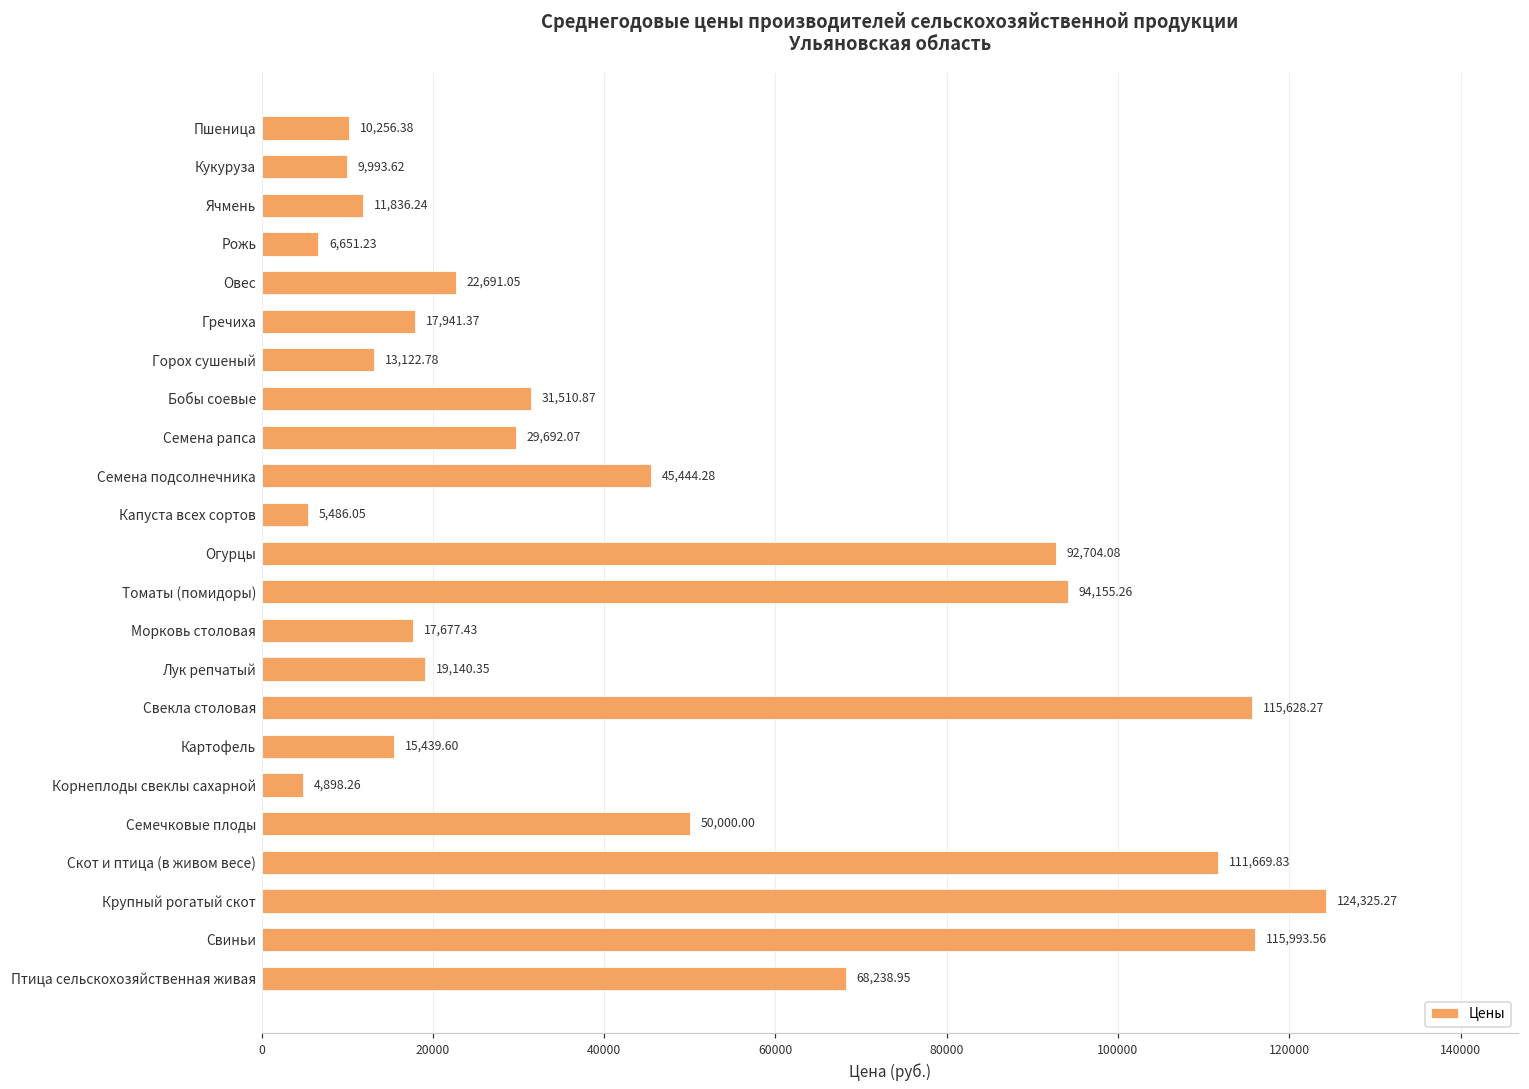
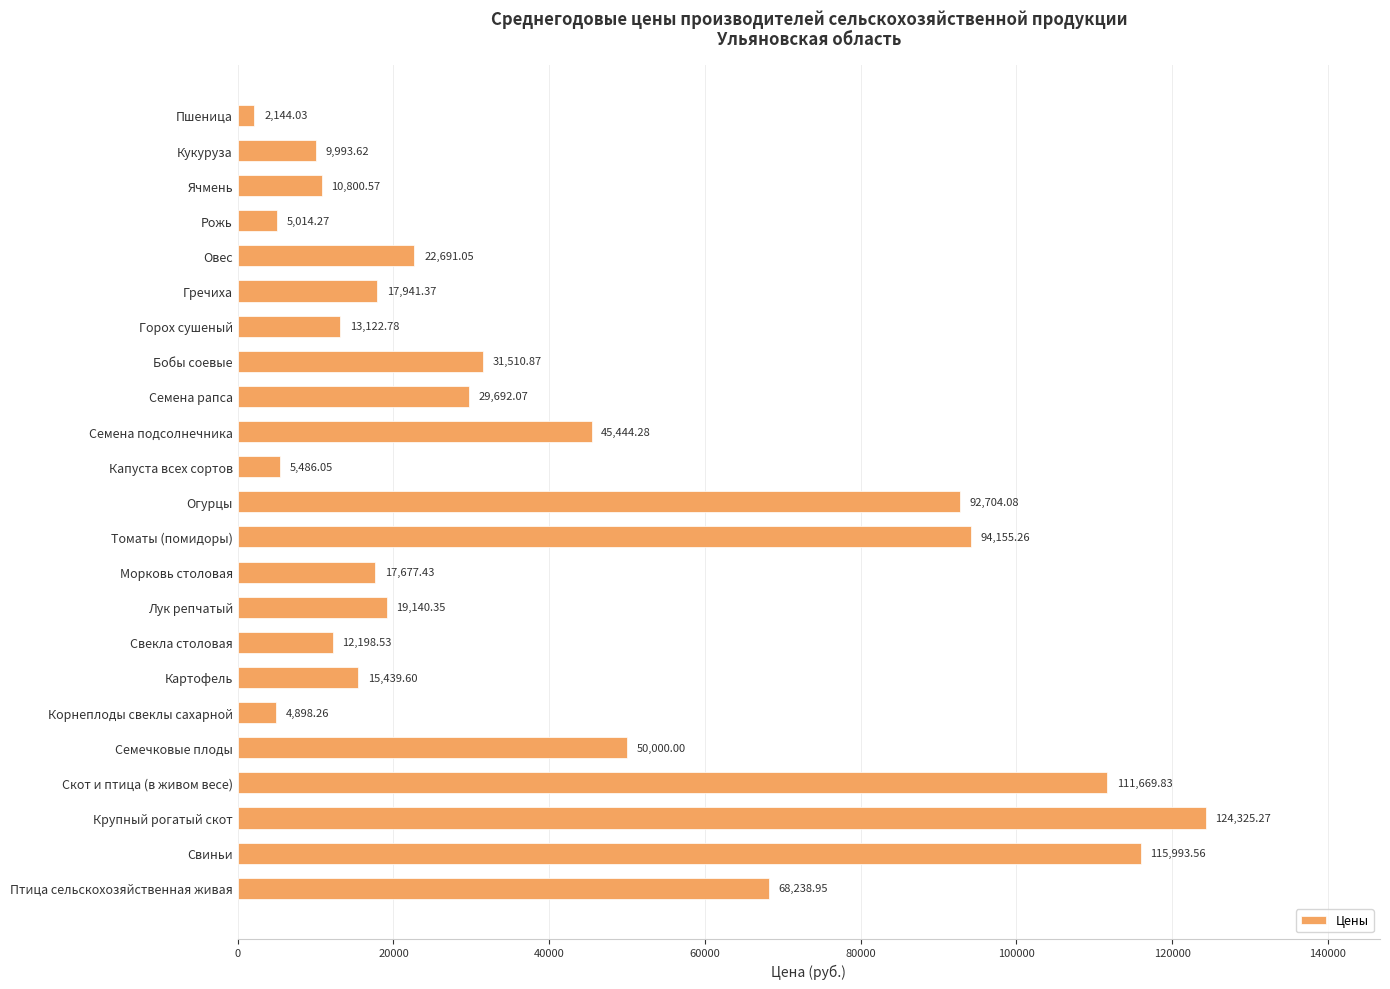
  {
-   "Пшеница": "10,256.38",
+   "Пшеница": "2,144.03",
    "Кукуруза": "9,993.62",
-   "Ячмень": "11,836.24",
-   "Рожь": "6,651.23",
+   "Ячмень": "10,800.57",
+   "Рожь": "5,014.27",
    "Овес": "22,691.05",
    "Гречиха": "17,941.37",
    "Горох сушеный": "13,122.78",
    "Бобы соевые": "31,510.87",
    "Семена рапса": "29,692.07",
    "Семена подсолнечника": "45,444.28",
    "Капуста всех сортов": "5,486.05",
    "Огурцы": "92,704.08",
    "Томаты (помидоры)": "94,155.26",
    "Морковь столовая": "17,677.43",
    "Лук репчатый": "19,140.35",
-   "Свекла столовая": "115,628.27",
+   "Свекла столовая": "12,198.53",
    "Картофель": "15,439.60",
    "Корнеплоды свеклы сахарной": "4,898.26",
    "Семечковые плоды": "50,000.00",
    "Скот и птица (в живом весе)": "111,669.83",
    "Крупный рогатый скот": "124,325.27",
    "Свиньи": "115,993.56",
    "Птица сельскохозяйственная живая": "68,238.95"
  }
